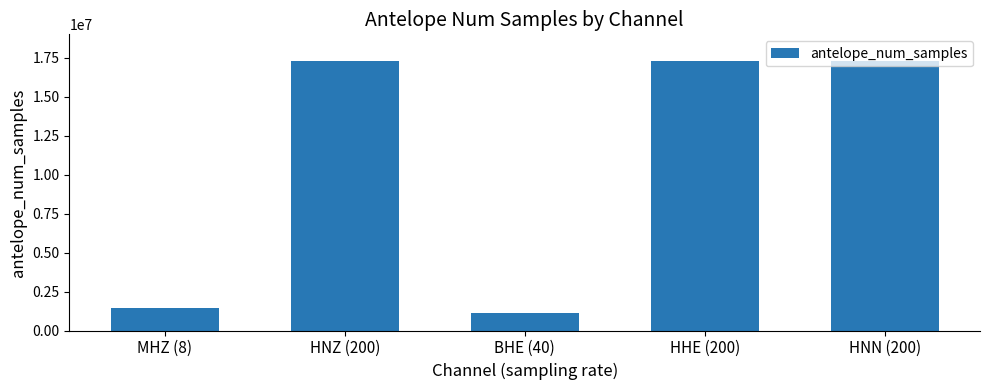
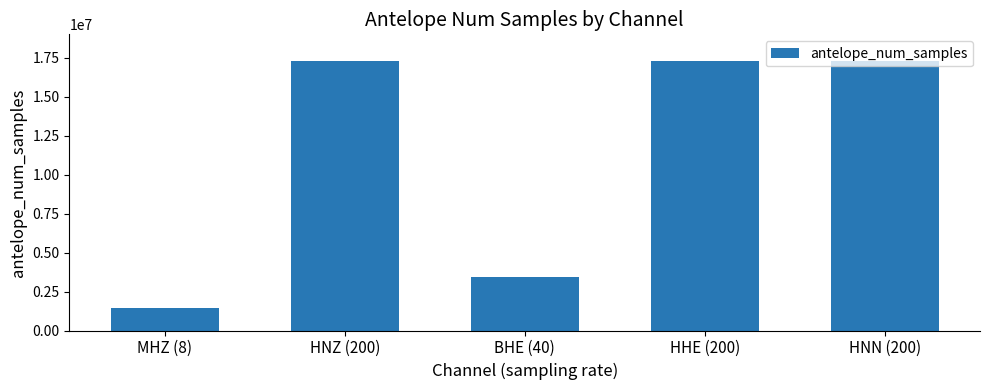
  {
    "MHZ (8)": 1400000,
    "HNZ (200)": 17300000,
-   "BHE (40)": 1100000,
+   "BHE (40)": 3500000,
    "HHE (200)": 17300000
  }
